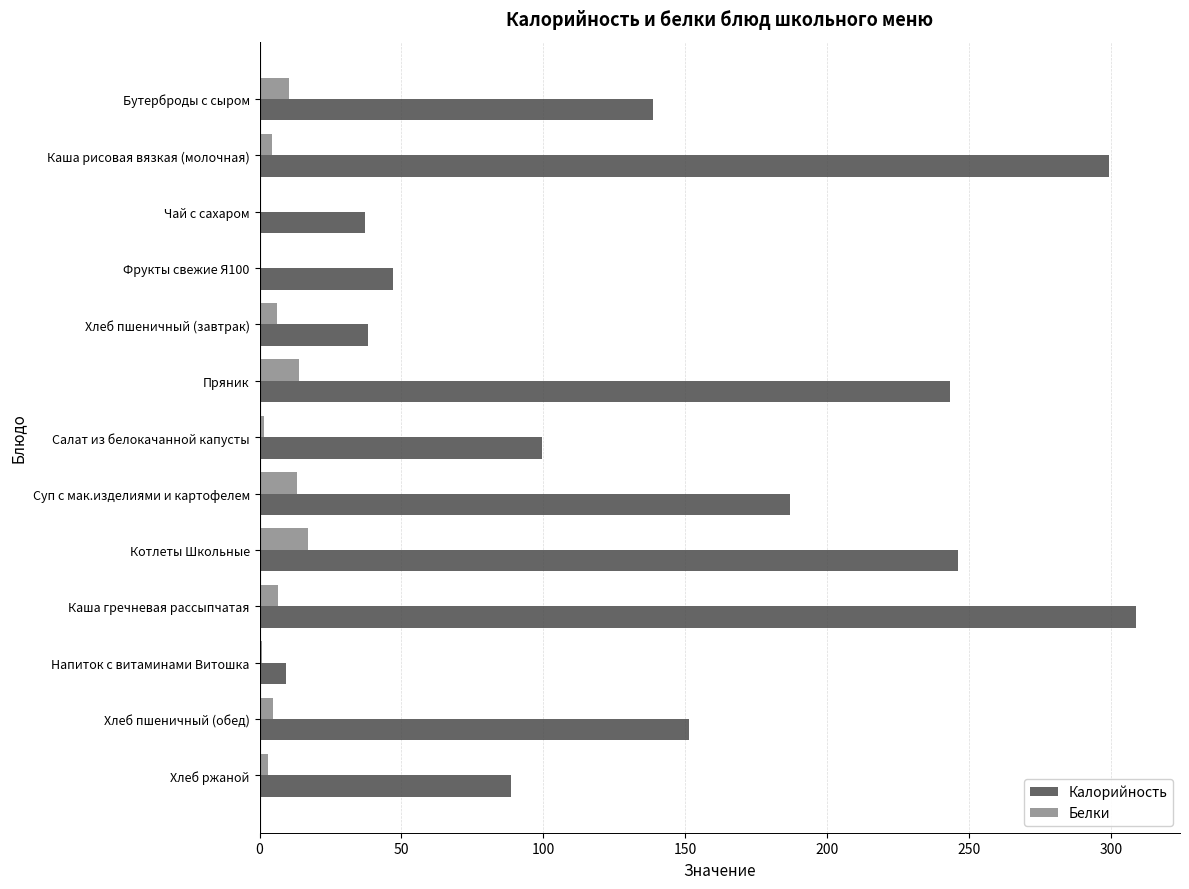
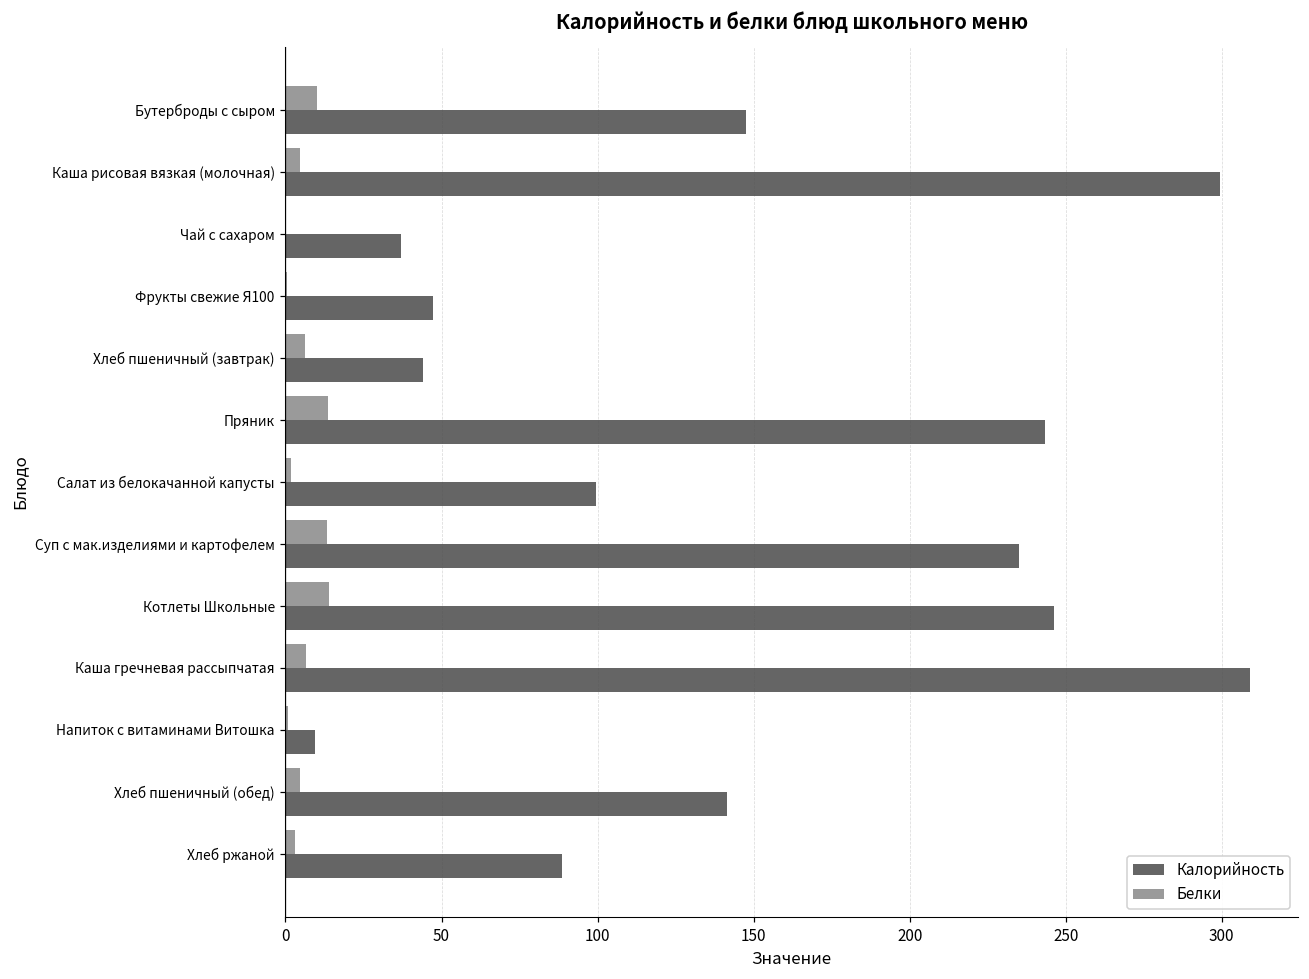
  {
    "Калорийность": {
-     "Бутерброды с сыром": 139,
+     "Бутерброды с сыром": 148,
      "Каша рисовая вязкая (молочная)": 300,
      "Чай с сахаром": 37,
      "Фрукты свежие Я100": 47,
-     "Хлеб пшеничный (завтрак)": 38,
+     "Хлеб пшеничный (завтрак)": 44,
      "Пряник": 243,
      "Салат из белокачанной капусты": 100,
-     "Суп с мак.изделиями и картофелем": 187,
+     "Суп с мак.изделиями и картофелем": 235,
      "Котлеты Школьные": 246,
      "Каша гречневая рассыпчатая": 309,
      "Напиток с витаминами Витошка": 9,
-     "Хлеб пшеничный (обед)": 152,
+     "Хлеб пшеничный (обед)": 142,
      "Хлеб ржаной": 88
    },
    "Белки": {
      "Бутерброды с сыром": 10,
      "Каша рисовая вязкая (молочная)": 5,
      "Чай с сахаром": 0,
      "Хлеб пшеничный (завтрак)": 6,
      "Пряник": 14,
      "Салат из белокачанной капусты": 2,
      "Суп с мак.изделиями и картофелем": 13,
-     "Котлеты Школьные": 17,
+     "Котлеты Школьные": 14,
      "Каша гречневая рассыпчатая": 7,
      "Хлеб пшеничный (обед)": 5,
      "Хлеб ржаной": 3
    }
  }
